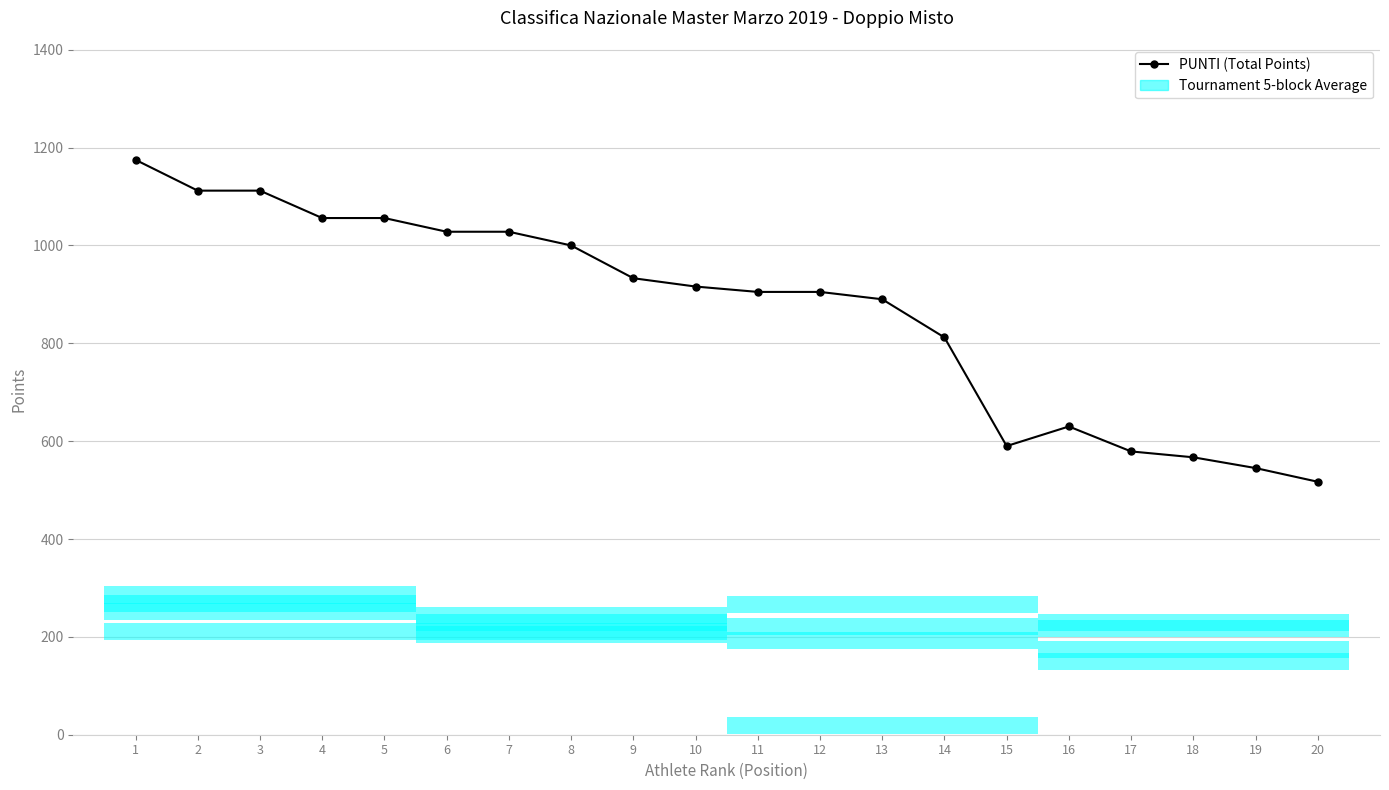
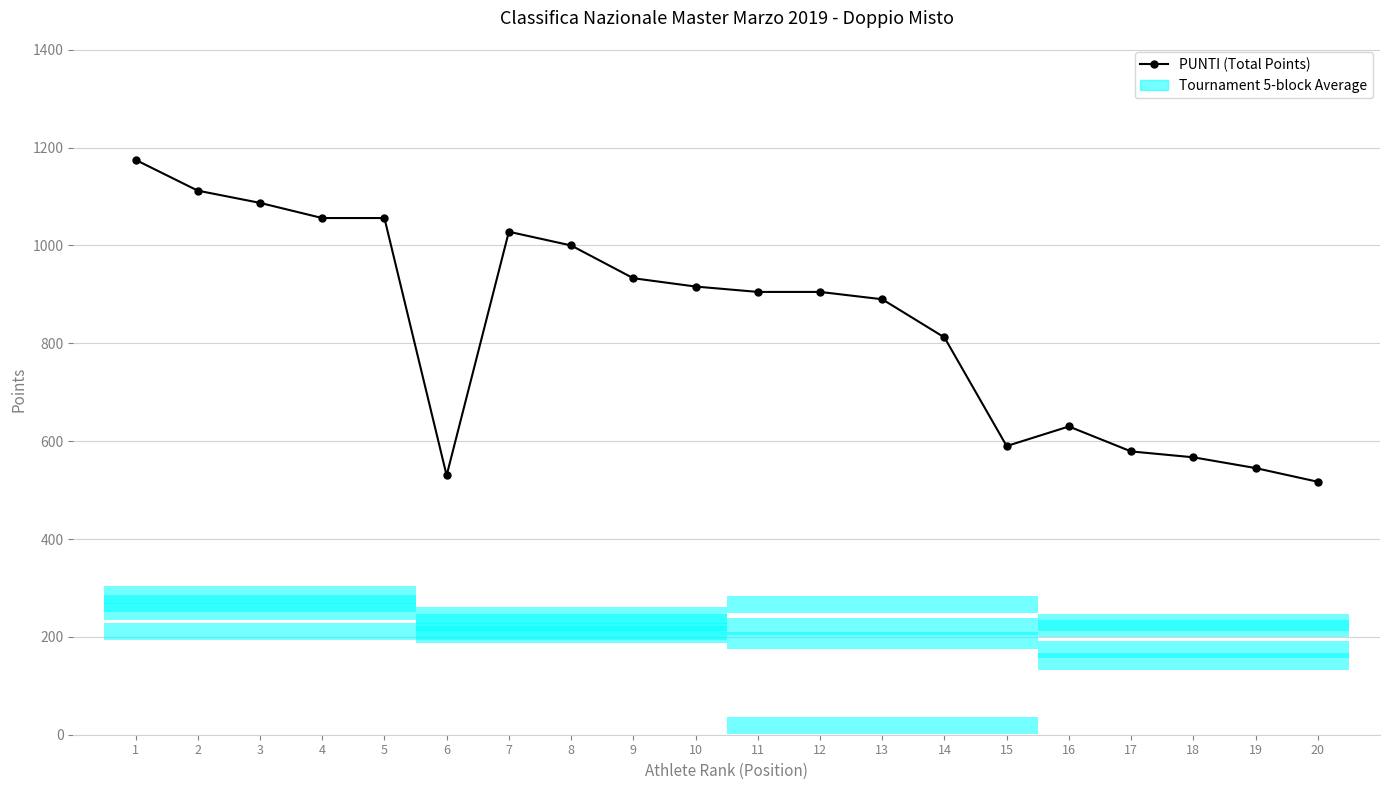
  {
    "PUNTI (Total Points)": {
      "1": 1180,
      "2": 1110,
-     "3": 1110,
+     "3": 1090,
      "4": 1060,
      "5": 1060,
-     "6": 1030,
+     "6": 530,
      "7": 1030,
      "8": 1000,
      "9": 930,
      "10": 920,
      "11": 910,
      "12": 910,
      "13": 890,
      "14": 810,
      "15": 590,
      "16": 630,
      "17": 580,
      "18": 570,
      "19": 550,
      "20": 520
    }
  }
